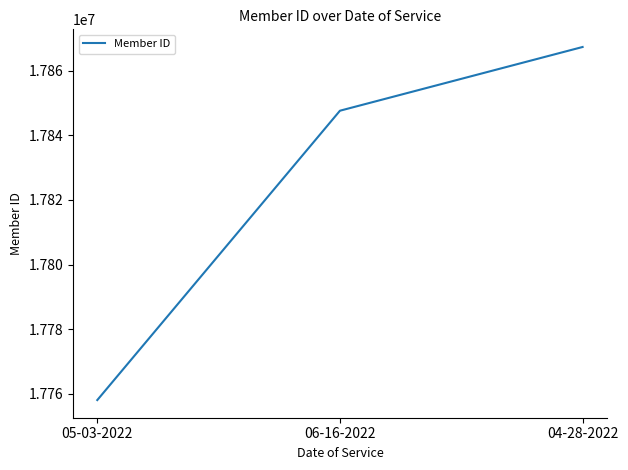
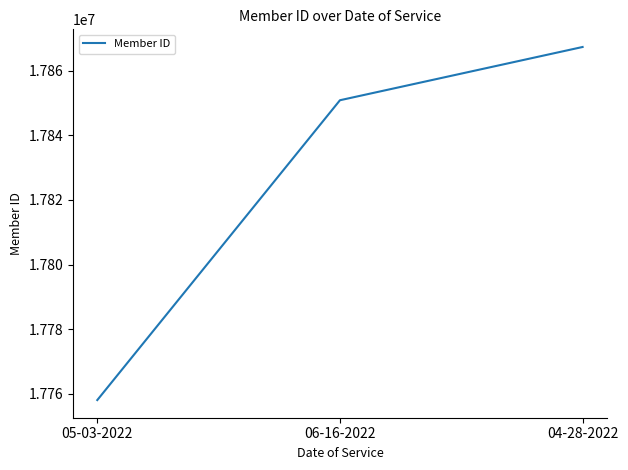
  {
    "05-03-2022": 17758000,
-   "06-16-2022": 17848000,
+   "06-16-2022": 17851000,
    "04-28-2022": 17867000
  }
